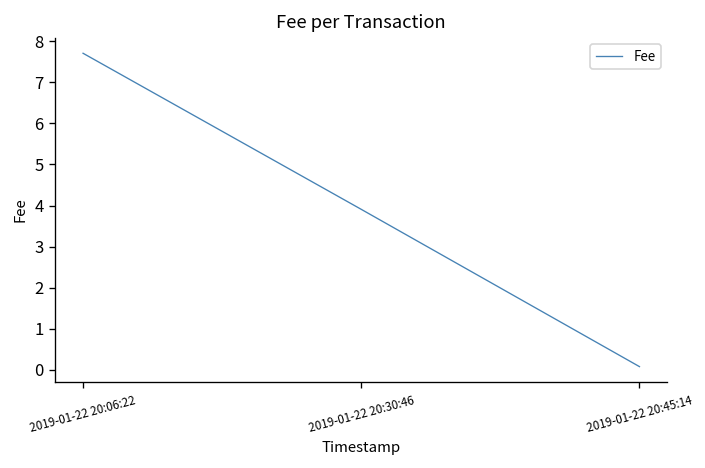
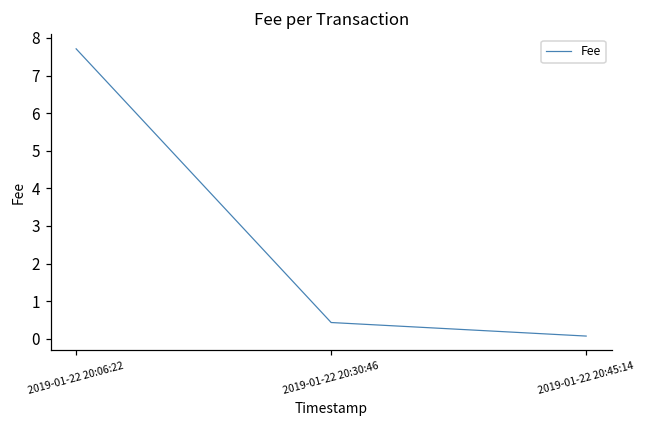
  {
    "2019-01-22 20:06:22": 7.7,
-   "2019-01-22 20:30:46": 3.9,
+   "2019-01-22 20:30:46": 0.4,
    "2019-01-22 20:45:14": 0.1
  }
